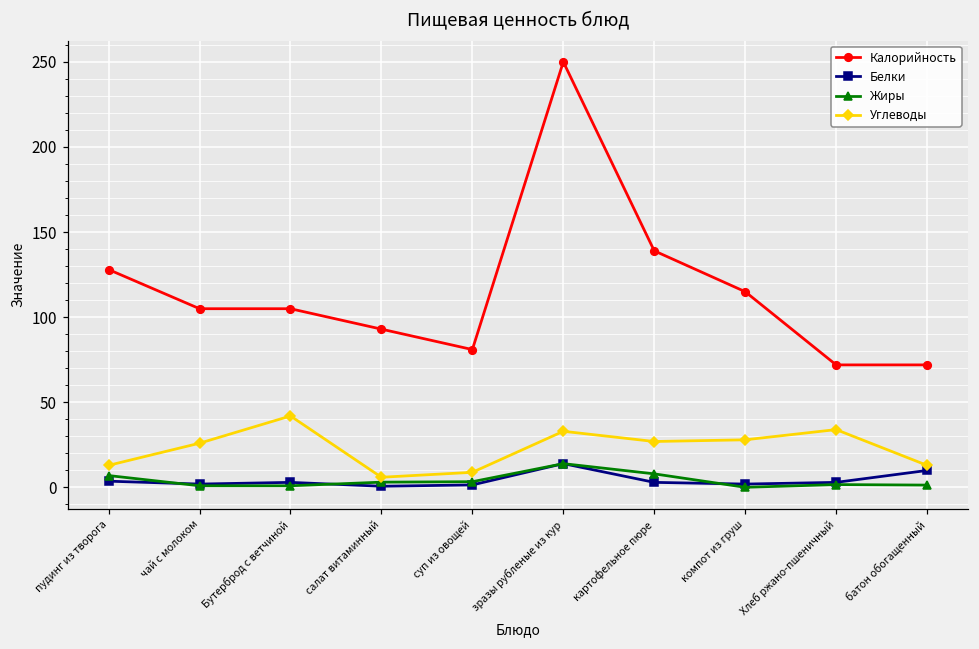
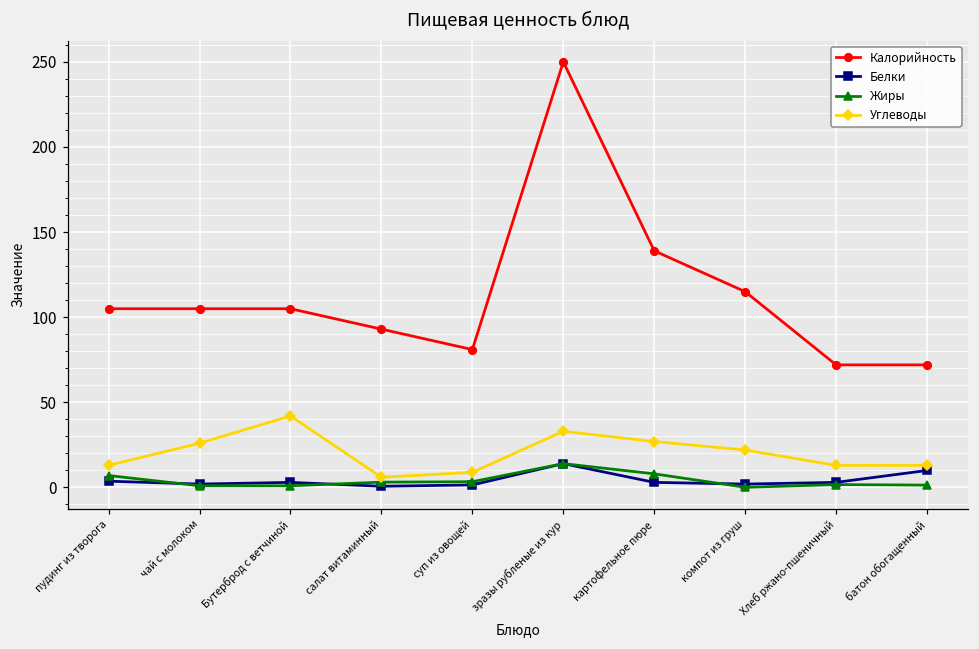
  {
    "Калорийность": {
-     "пудинг из творога": 128,
+     "пудинг из творога": 105,
      "чай с молоком": 105,
      "Бутерброд с ветчиной": 105,
      "салат витаминный": 93,
      "суп из овощей": 81,
      "зразы рубленые из кур": 250,
      "картофельное пюре": 139,
      "компот из груш": 115,
      "Хлеб ржано-пшеничный": 72,
      "батон обогащенный": 72
    },
    "Белки": {
      "пудинг из творога": 4,
      "Бутерброд с ветчиной": 3,
      "салат витаминный": 1,
      "суп из овощей": 2,
      "картофельное пюре": 3,
      "компот из груш": 2,
      "батон обогащенный": 10
    },
    "Жиры": {
      "пудинг из творога": 7,
      "Бутерброд с ветчиной": 1,
      "салат витаминный": 3,
      "суп из овощей": 3,
      "картофельное пюре": 8,
      "компот из груш": 0,
      "батон обогащенный": 1
    },
    "Углеводы": {
      "пудинг из творога": 13,
      "чай с молоком": 26,
      "Бутерброд с ветчиной": 42,
      "салат витаминный": 6,
      "суп из овощей": 9,
      "зразы рубленые из кур": 33,
      "картофельное пюре": 27,
-     "компот из груш": 28,
-     "Хлеб ржано-пшеничный": 34,
+     "компот из груш": 22,
+     "Хлеб ржано-пшеничный": 13,
      "батон обогащенный": 13
    }
  }
